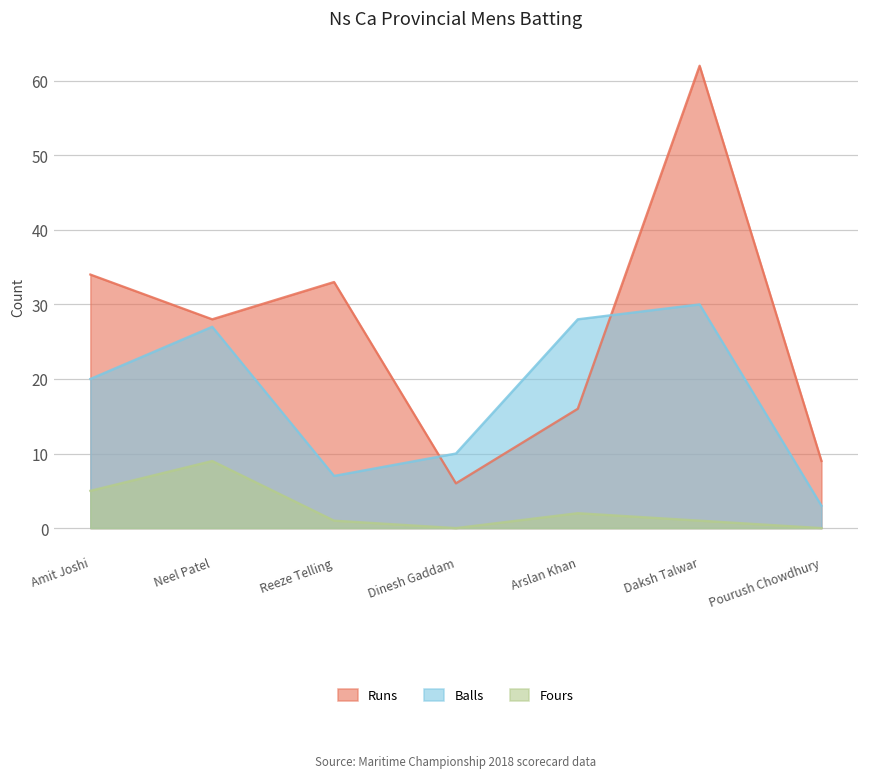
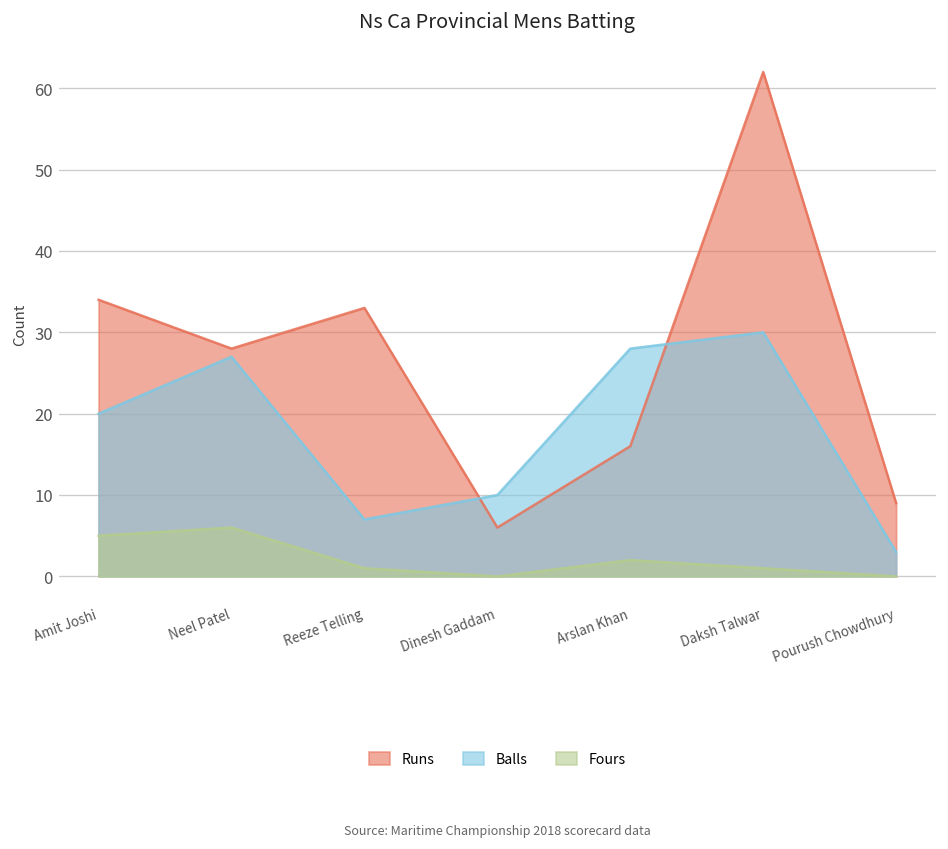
  {
    "Runs": {
      "Amit Joshi": 34,
      "Neel Patel": 28,
      "Reeze Telling": 33,
      "Dinesh Gaddam": 6,
      "Arslan Khan": 16,
      "Daksh Talwar": 62,
      "Pourush Chowdhury": 9
    },
    "Balls": {
      "Amit Joshi": 20,
      "Neel Patel": 27,
      "Reeze Telling": 7,
      "Dinesh Gaddam": 10,
      "Arslan Khan": 28,
      "Daksh Talwar": 30,
      "Pourush Chowdhury": 3
    },
    "Fours": {
      "Amit Joshi": 5,
-     "Neel Patel": 9,
+     "Neel Patel": 6,
      "Reeze Telling": 1,
      "Dinesh Gaddam": 0,
      "Arslan Khan": 2,
      "Daksh Talwar": 1,
      "Pourush Chowdhury": 0
    }
  }
